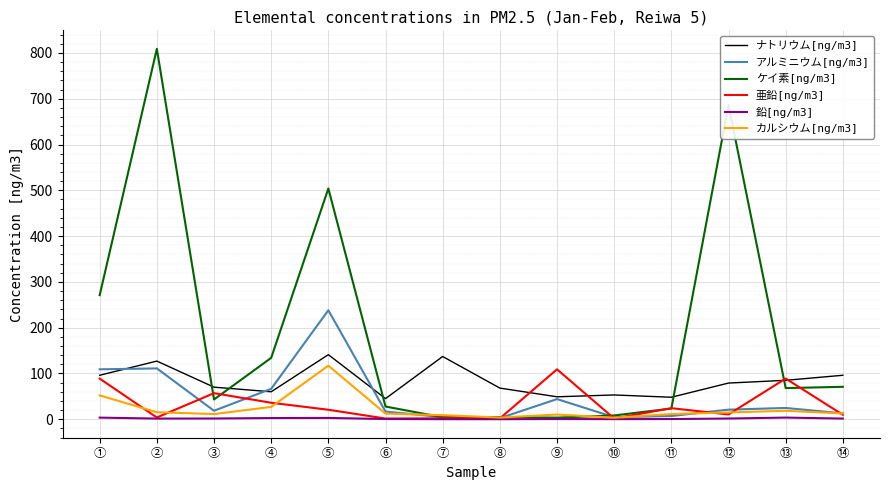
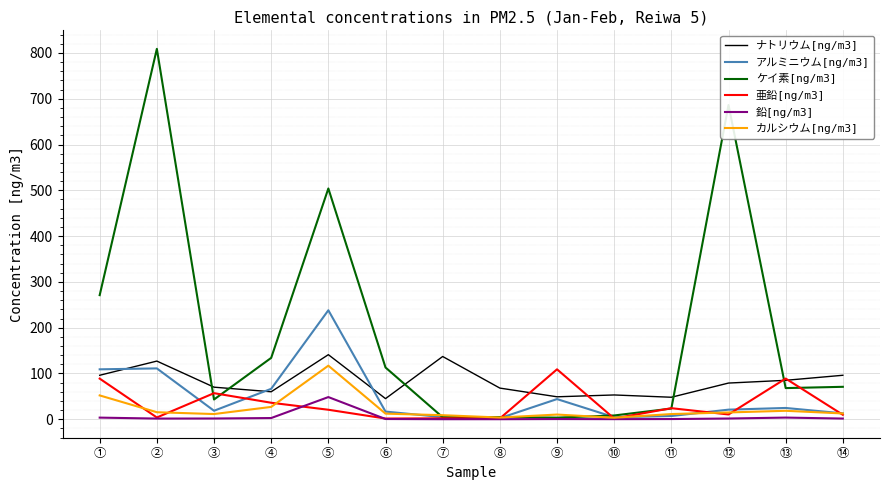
  {
    "ナトリウム[ng/m3]": {
      "①": 100,
      "②": 130,
      "③": 70,
      "④": 60,
      "⑤": 140,
      "⑥": 50,
      "⑦": 140,
      "⑧": 70,
      "⑩": 50,
      "⑪": 50,
      "⑫": 80,
      "⑭": 100
    },
    "アルミニウム[ng/m3]": {
      "①": 110,
      "②": 110,
      "③": 20,
      "④": 70,
      "⑤": 240,
      "⑫": 20,
      "⑬": 20
    },
    "ケイ素[ng/m3]": {
      "①": 270,
      "②": 810,
      "③": 40,
      "④": 130,
      "⑤": 500,
-     "⑥": 30,
+     "⑥": 110,
      "⑬": 70,
      "⑭": 70
    },
    "亜鉛[ng/m3]": {
      "①": 90,
      "③": 60,
      "④": 40,
      "⑤": 20,
      "⑨": 110
    },
    "鉛[ng/m3]": {
      "①": 0,
      "③": 0,
      "④": 0,
-     "⑤": 0,
+     "⑤": 50,
      "⑪": 0,
      "⑫": 0,
      "⑬": 0,
      "⑭": 0
    },
    "カルシウム[ng/m3]": {
      "①": 50,
      "②": 20,
      "③": 10,
      "④": 30,
      "⑤": 120,
      "⑨": 10,
      "⑬": 20
    }
  }
